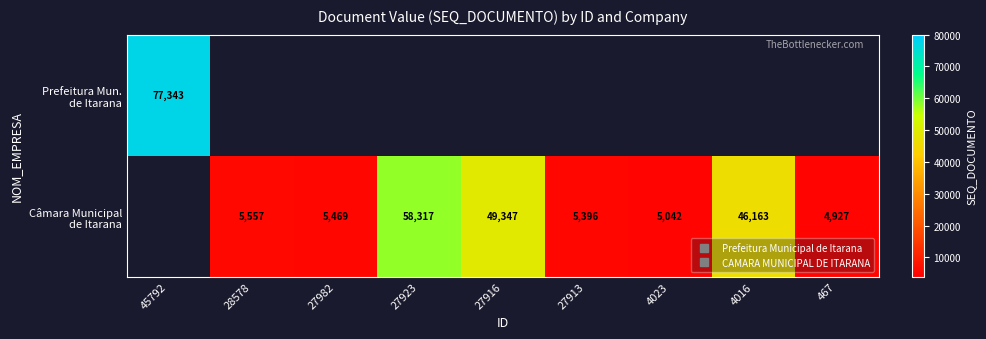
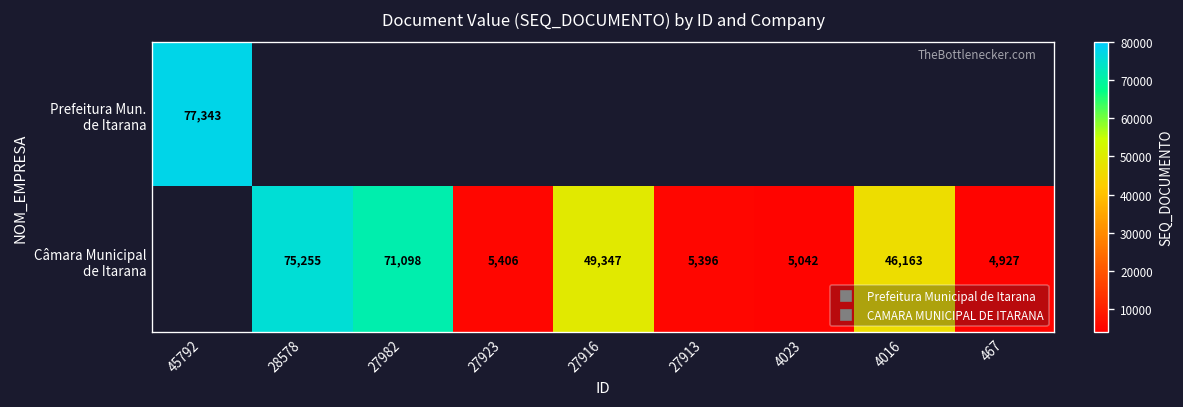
  {
    "Prefeitura Mun. de Itarana": {
      "45792": "77,343"
    },
    "Câmara Municipal de Itarana": {
-     "28578": "5,557",
-     "27982": "5,469",
-     "27923": "58,317",
+     "28578": "75,255",
+     "27982": "71,098",
+     "27923": "5,406",
      "27916": "49,347",
      "27913": "5,396",
      "4023": "5,042",
      "4016": "46,163",
      "467": "4,927"
    }
  }
